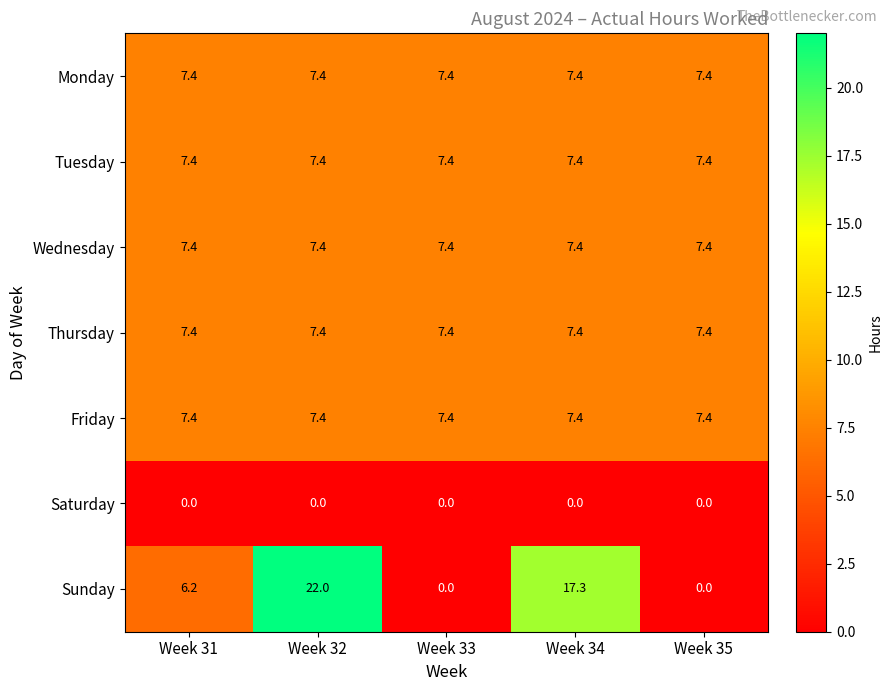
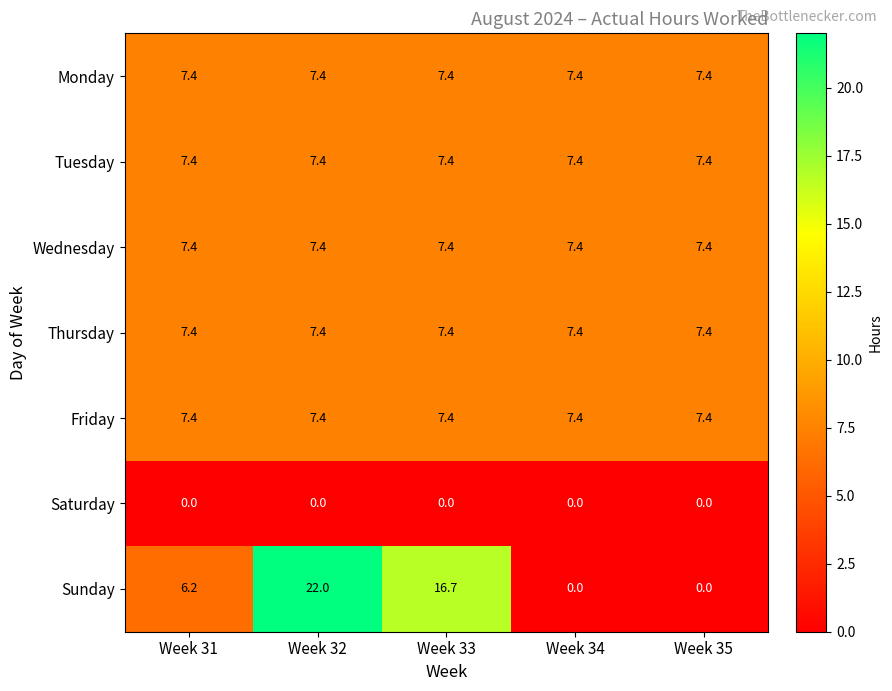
  {
    "Monday": {
      "Week 31": 7.4,
      "Week 32": 7.4,
      "Week 33": 7.4,
      "Week 34": 7.4,
      "Week 35": 7.4
    },
    "Tuesday": {
      "Week 31": 7.4,
      "Week 32": 7.4,
      "Week 33": 7.4,
      "Week 34": 7.4,
      "Week 35": 7.4
    },
    "Wednesday": {
      "Week 31": 7.4,
      "Week 32": 7.4,
      "Week 33": 7.4,
      "Week 34": 7.4,
      "Week 35": 7.4
    },
    "Thursday": {
      "Week 31": 7.4,
      "Week 32": 7.4,
      "Week 33": 7.4,
      "Week 34": 7.4,
      "Week 35": 7.4
    },
    "Friday": {
      "Week 31": 7.4,
      "Week 32": 7.4,
      "Week 33": 7.4,
      "Week 34": 7.4,
      "Week 35": 7.4
    },
    "Saturday": {
      "Week 31": 0.0,
      "Week 32": 0.0,
      "Week 33": 0.0,
      "Week 34": 0.0,
      "Week 35": 0.0
    },
    "Sunday": {
      "Week 31": 6.2,
      "Week 32": 22.0,
-     "Week 33": 0.0,
-     "Week 34": 17.3,
+     "Week 33": 16.7,
+     "Week 34": 0.0,
      "Week 35": 0.0
    }
  }
